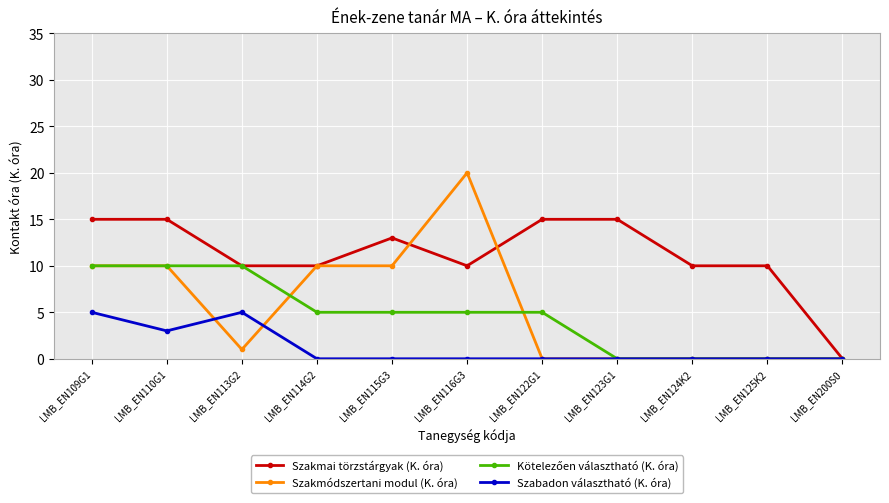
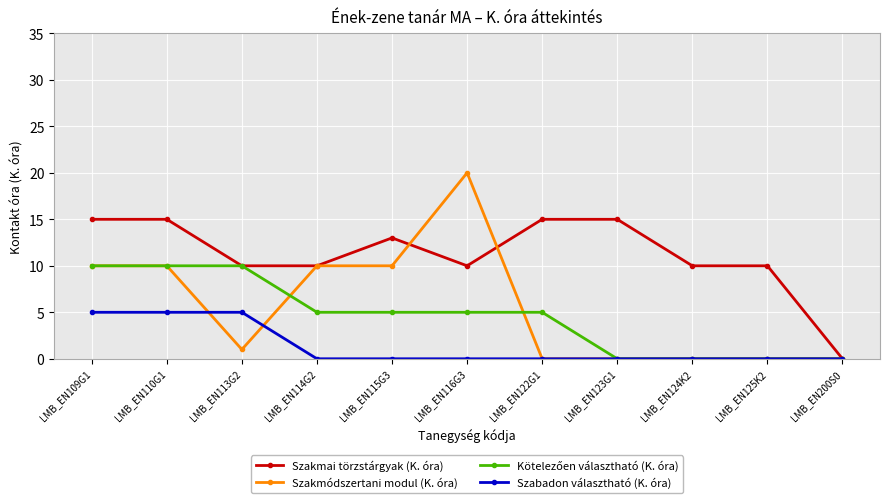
  {
    "Szakmai törzstárgyak (K. óra)": {
      "LMB_EN109G1": 15,
      "LMB_EN110G1": 15,
      "LMB_EN115G3": 13,
      "LMB_EN116G3": 10,
      "LMB_EN122G1": 15,
      "LMB_EN123G1": 15,
      "LMB_EN124K2": 10,
      "LMB_EN125K2": 10
    },
    "Szakmódszertani modul (K. óra)": {
      "LMB_EN113G2": 1,
      "LMB_EN115G3": 10,
      "LMB_EN116G3": 20
    },
    "Kötelezően választható (K. óra)": {
      "LMB_EN114G2": 5,
      "LMB_EN115G3": 5,
      "LMB_EN116G3": 5,
      "LMB_EN122G1": 5
    },
    "Szabadon választható (K. óra)": {
      "LMB_EN109G1": 5,
-     "LMB_EN110G1": 3,
+     "LMB_EN110G1": 5,
      "LMB_EN113G2": 5,
      "LMB_EN114G2": 0,
      "LMB_EN115G3": 0,
      "LMB_EN116G3": 0
    }
  }
